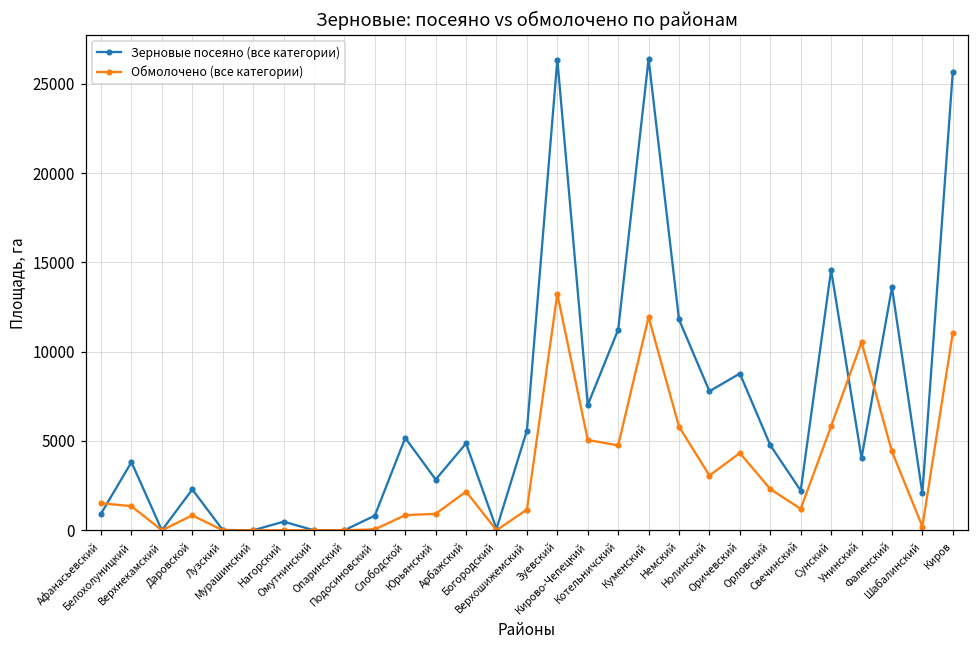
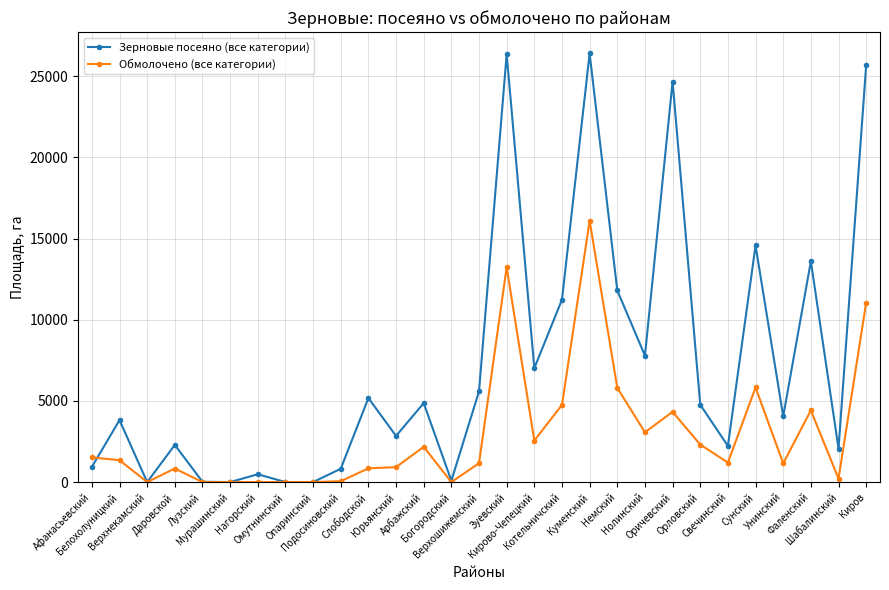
  {
    "Зерновые посеяно (все категории)": {
      "Афанасьевский": 900,
      "Белохолуницкий": 3800,
      "Даровской": 2300,
      "Нагорский": 500,
      "Подосиновский": 800,
      "Слободской": 5200,
      "Юрьянский": 2800,
      "Арбажский": 4900,
      "Верхошижемский": 5600,
      "Зуевский": 26400,
      "Кирово-Чепецкий": 7000,
      "Котельничский": 11200,
      "Куменский": 26400,
      "Немский": 11800,
      "Нолинский": 7800,
-     "Оричевский": 8800,
+     "Оричевский": 24700,
      "Орловский": 4800,
      "Свечинский": 2200,
      "Сунский": 14600,
      "Унинский": 4000,
      "Фаленский": 13600,
      "Шабалинский": 2100,
      "Киров": 25700
    },
    "Обмолочено (все категории)": {
      "Афанасьевский": 1500,
      "Белохолуницкий": 1300,
      "Даровской": 800,
      "Нагорский": 0,
      "Подосиновский": 100,
      "Слободской": 800,
      "Юрьянский": 900,
      "Арбажский": 2200,
      "Верхошижемский": 1200,
      "Зуевский": 13200,
-     "Кирово-Чепецкий": 5100,
+     "Кирово-Чепецкий": 2600,
      "Котельничский": 4800,
-     "Куменский": 11900,
+     "Куменский": 16100,
      "Немский": 5800,
      "Нолинский": 3100,
      "Оричевский": 4300,
      "Орловский": 2300,
      "Свечинский": 1200,
      "Сунский": 5800,
-     "Унинский": 10500,
+     "Унинский": 1200,
      "Фаленский": 4400,
      "Шабалинский": 200,
      "Киров": 11000
    }
  }
